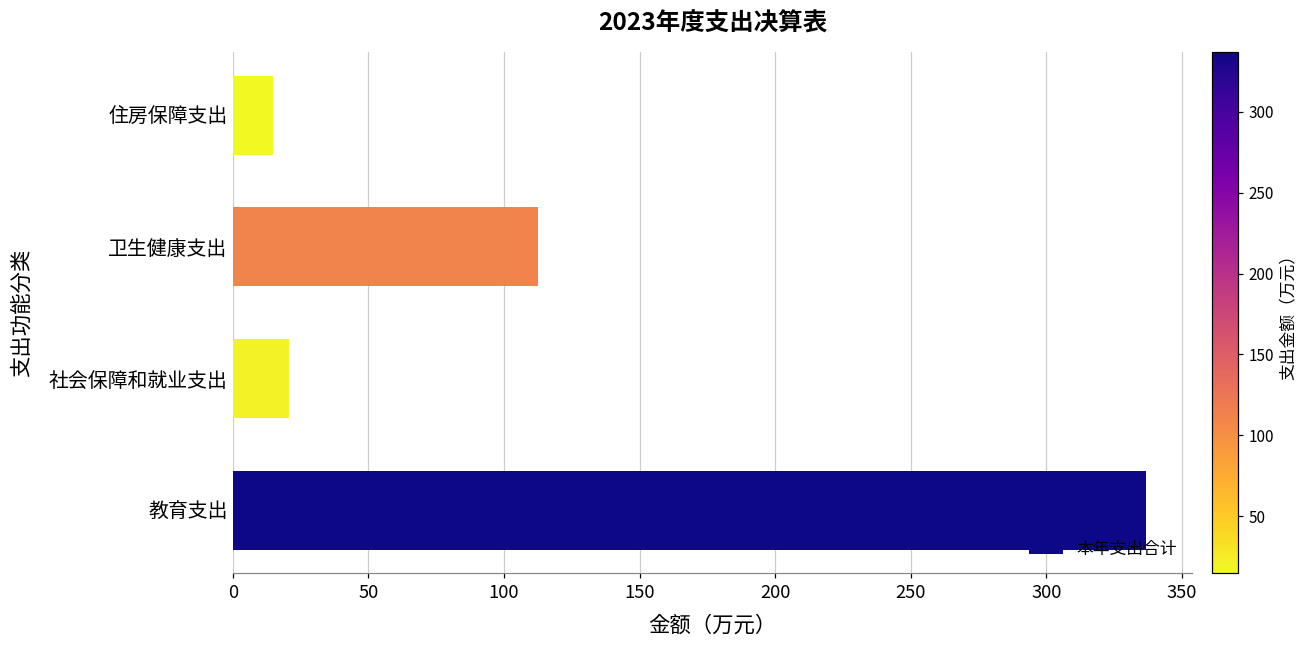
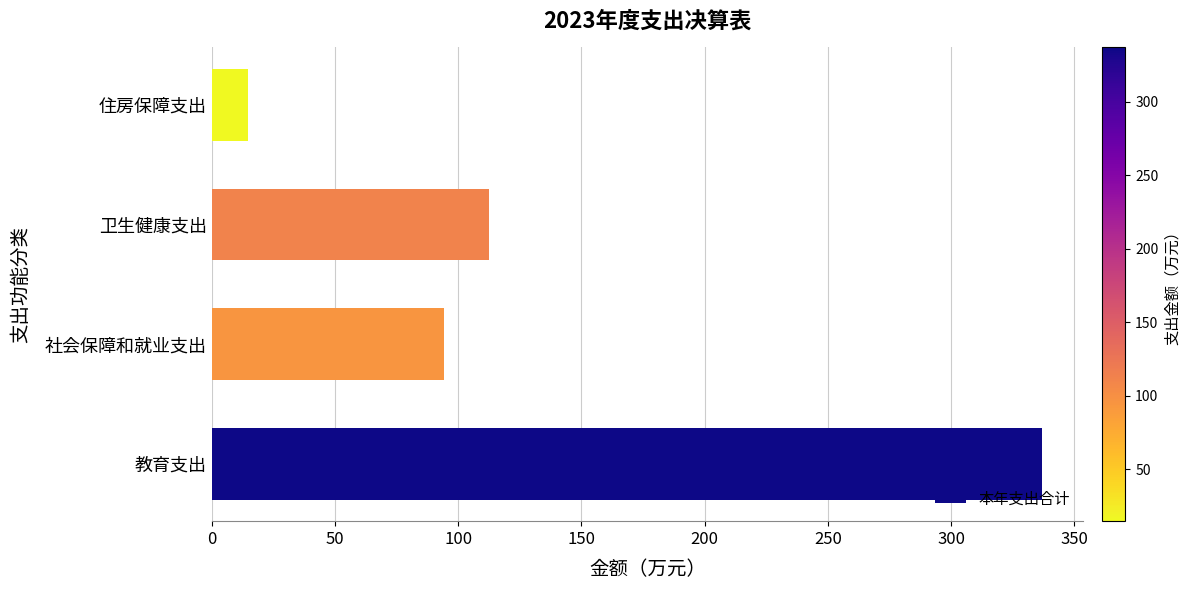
  {
    "住房保障支出": 15,
    "卫生健康支出": 113,
-   "社会保障和就业支出": 21,
+   "社会保障和就业支出": 94,
    "教育支出": 337
  }
